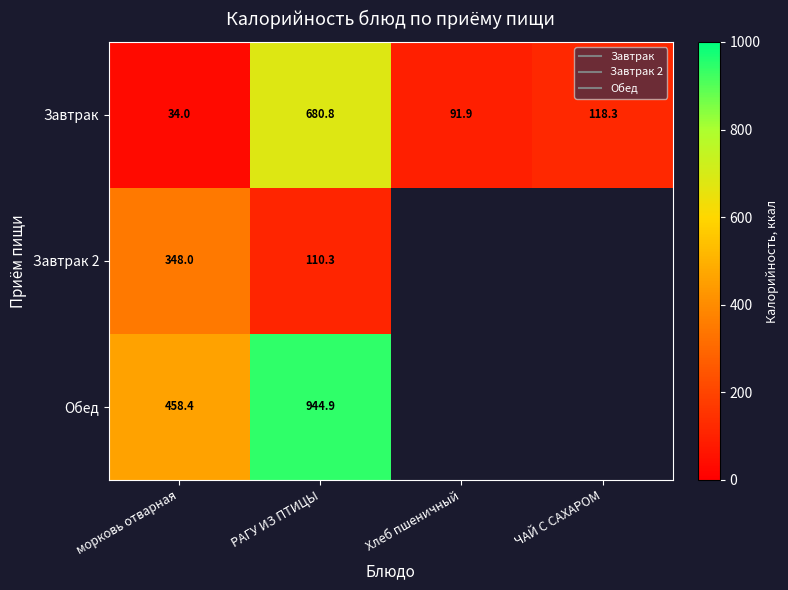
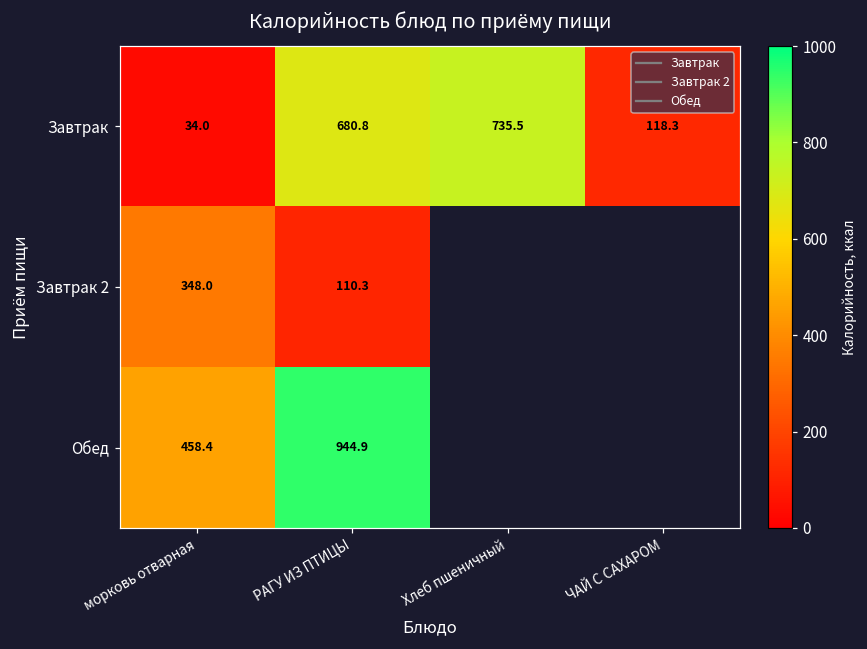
  {
    "Завтрак": {
      "морковь отварная": 34.0,
      "РАГУ ИЗ ПТИЦЫ": 680.8,
-     "Хлеб пшеничный": 91.9,
+     "Хлеб пшеничный": 735.5,
      "ЧАЙ С САХАРОМ": 118.3
    },
    "Завтрак 2": {
      "морковь отварная": 348.0,
      "РАГУ ИЗ ПТИЦЫ": 110.3
    },
    "Обед": {
      "морковь отварная": 458.4,
      "РАГУ ИЗ ПТИЦЫ": 944.9
    }
  }
